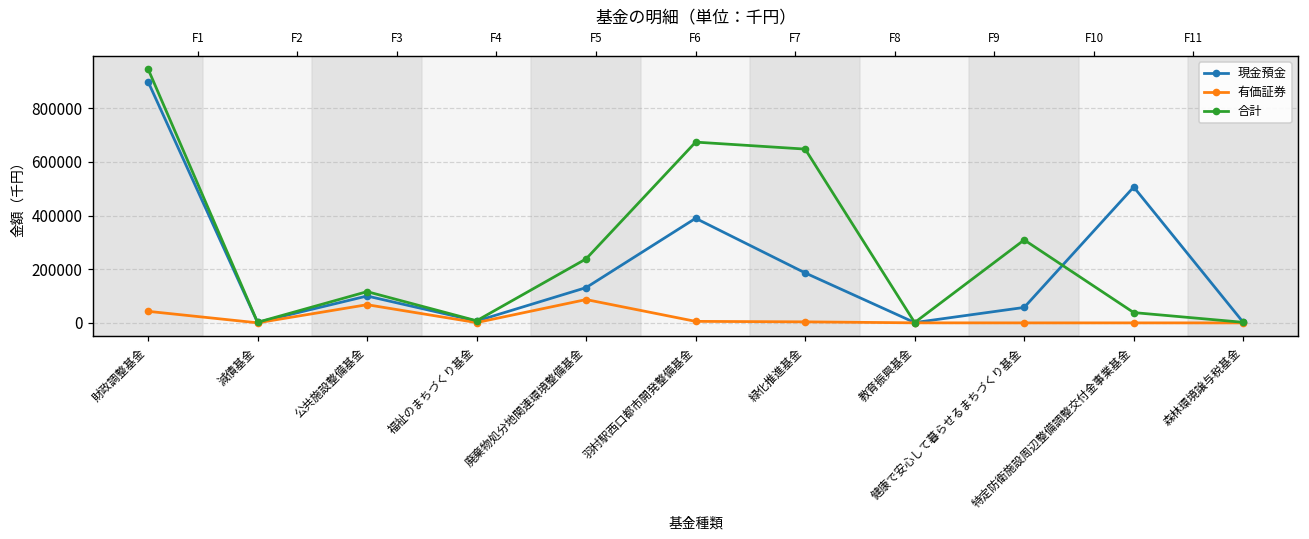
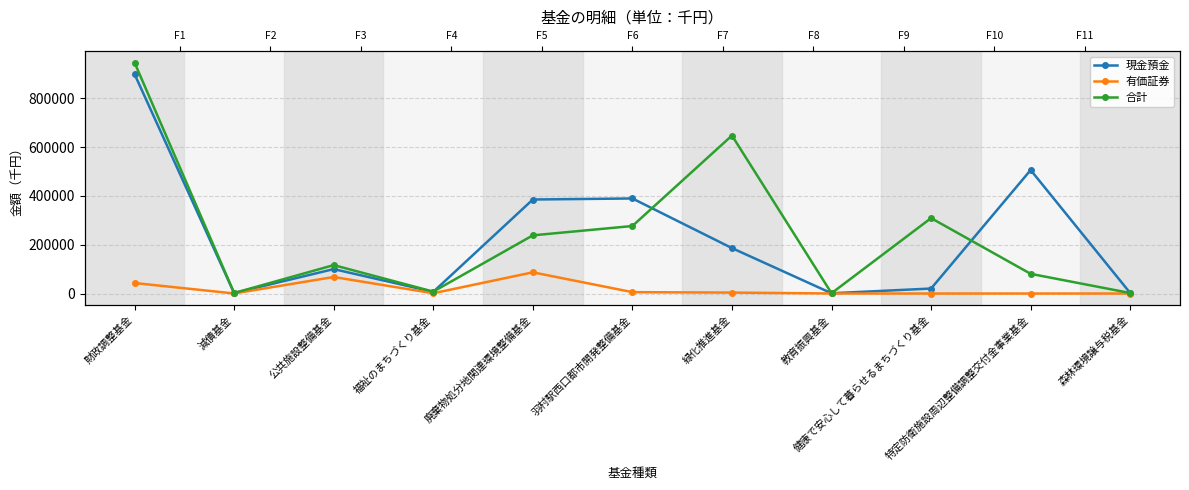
  {
    "現金預金": {
      "財政調整基金": 900000,
      "公共施設整備基金": 100000,
-     "廃棄物処分地関連環境整備基金": 130000,
+     "廃棄物処分地関連環境整備基金": 390000,
      "羽村駅西口都市開発整備基金": 390000,
      "緑化推進基金": 190000,
-     "健康で安心して暮らせるまちづくり基金": 60000,
+     "健康で安心して暮らせるまちづくり基金": 20000,
      "特定防衛施設周辺整備調整交付金事業基金": 510000
    },
    "有価証券": {
      "財政調整基金": 40000,
      "公共施設整備基金": 70000,
      "廃棄物処分地関連環境整備基金": 90000,
      "羽村駅西口都市開発整備基金": 10000,
      "緑化推進基金": 0,
      "健康で安心して暮らせるまちづくり基金": 0,
      "特定防衛施設周辺整備調整交付金事業基金": 0
    },
    "合計": {
      "財政調整基金": 950000,
      "公共施設整備基金": 120000,
      "廃棄物処分地関連環境整備基金": 240000,
-     "羽村駅西口都市開発整備基金": 670000,
+     "羽村駅西口都市開発整備基金": 280000,
      "緑化推進基金": 650000,
      "健康で安心して暮らせるまちづくり基金": 310000,
-     "特定防衛施設周辺整備調整交付金事業基金": 40000
+     "特定防衛施設周辺整備調整交付金事業基金": 80000
    }
  }
